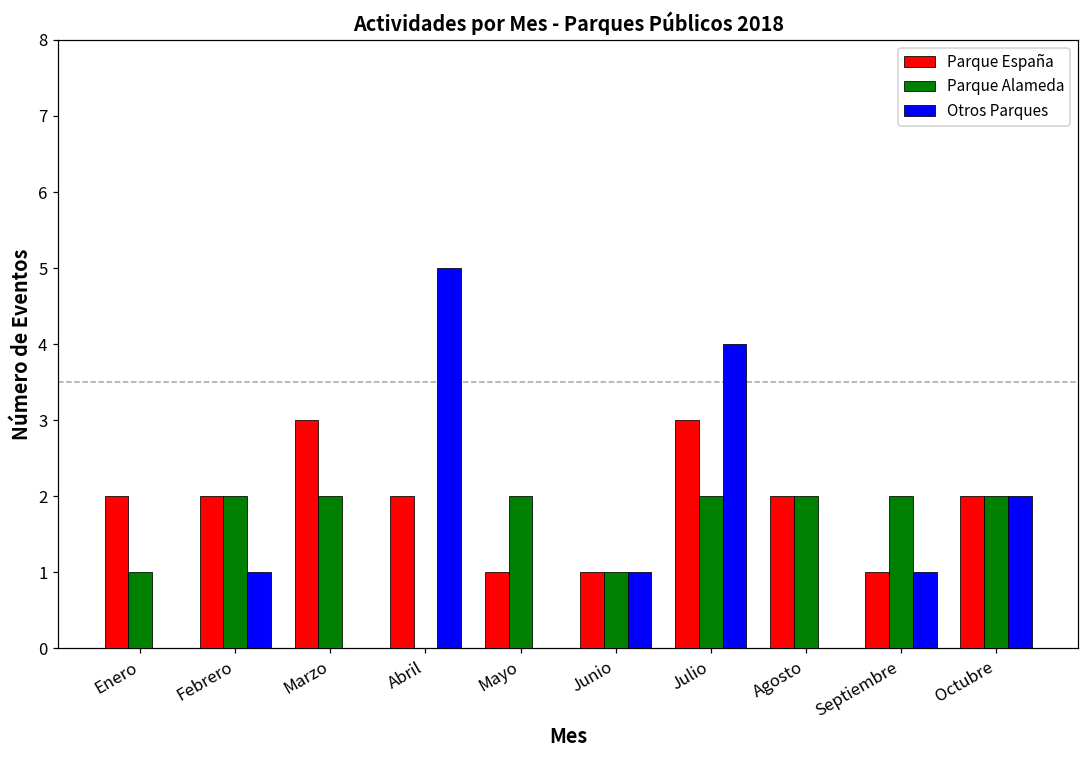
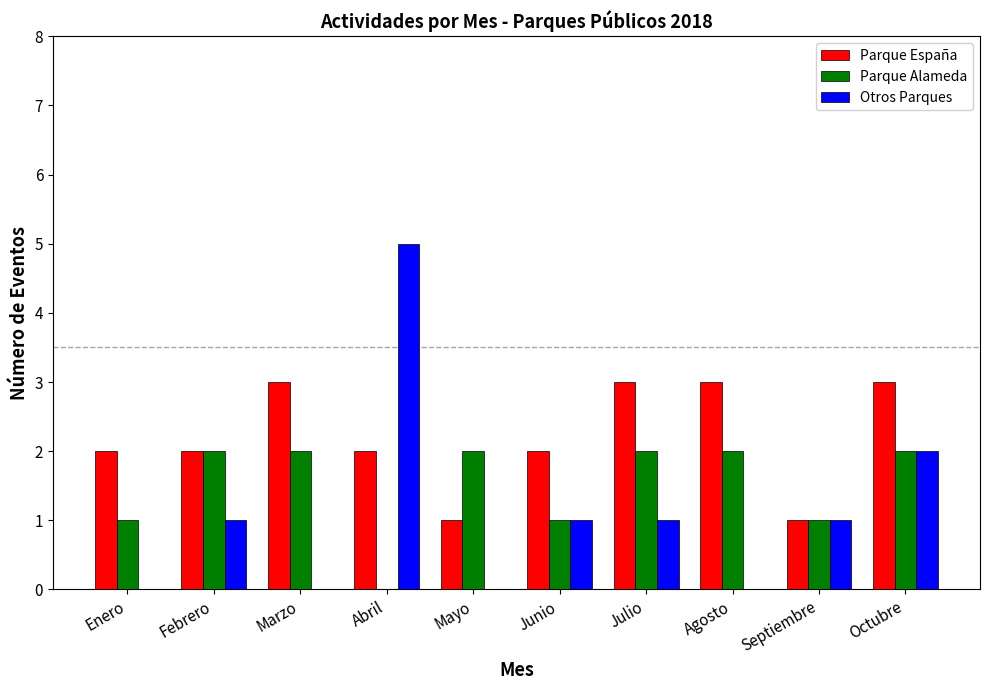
  {
    "Parque España": {
      "Enero": 2,
      "Febrero": 2,
      "Marzo": 3,
      "Abril": 2,
      "Mayo": 1,
-     "Junio": 1,
+     "Junio": 2,
      "Julio": 3,
-     "Agosto": 2,
+     "Agosto": 3,
      "Septiembre": 1,
-     "Octubre": 2
+     "Octubre": 3
    },
    "Parque Alameda": {
      "Enero": 1,
      "Febrero": 2,
      "Marzo": 2,
      "Abril": 0,
      "Mayo": 2,
      "Junio": 1,
      "Julio": 2,
      "Agosto": 2,
-     "Septiembre": 2,
+     "Septiembre": 1,
      "Octubre": 2
    },
    "Otros Parques": {
      "Enero": 0,
      "Febrero": 1,
      "Marzo": 0,
      "Abril": 5,
      "Mayo": 0,
      "Junio": 1,
-     "Julio": 4,
+     "Julio": 1,
      "Agosto": 0,
      "Septiembre": 1,
      "Octubre": 2
    }
  }
